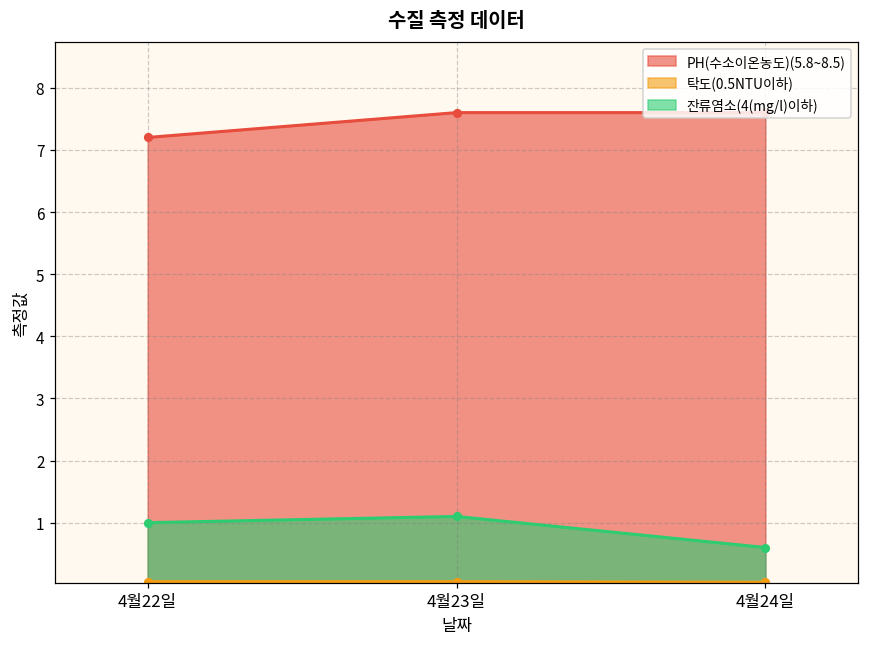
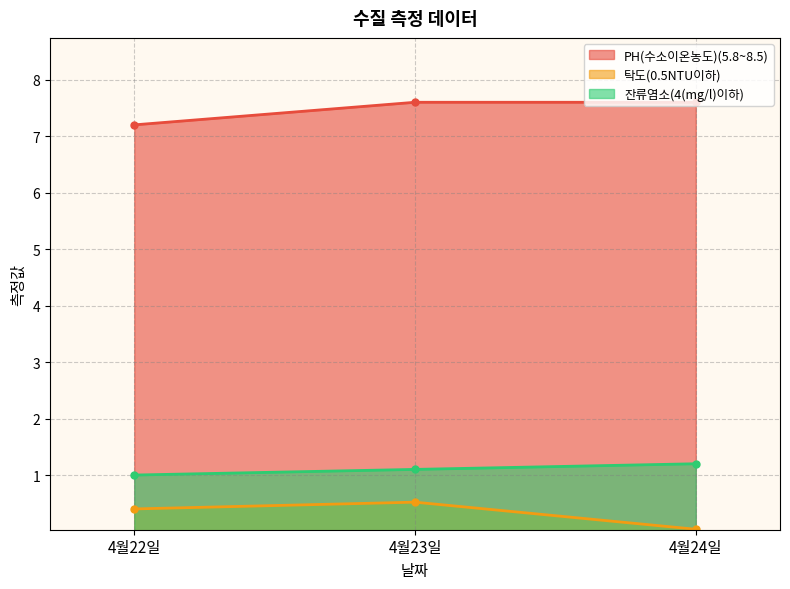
  {
    "PH(수소이온농도)(5.8~8.5)": {
      "4월22일": 7.2,
      "4월23일": 7.6
    },
    "탁도(0.5NTU이하)": {
-     "4월22일": 0.1,
-     "4월23일": 0.1,
+     "4월22일": 0.4,
+     "4월23일": 0.5,
      "4월24일": 0.0
    },
    "잔류염소(4(mg/l)이하)": {
      "4월22일": 1.0,
      "4월23일": 1.1,
-     "4월24일": 0.6
+     "4월24일": 1.2
    }
  }
